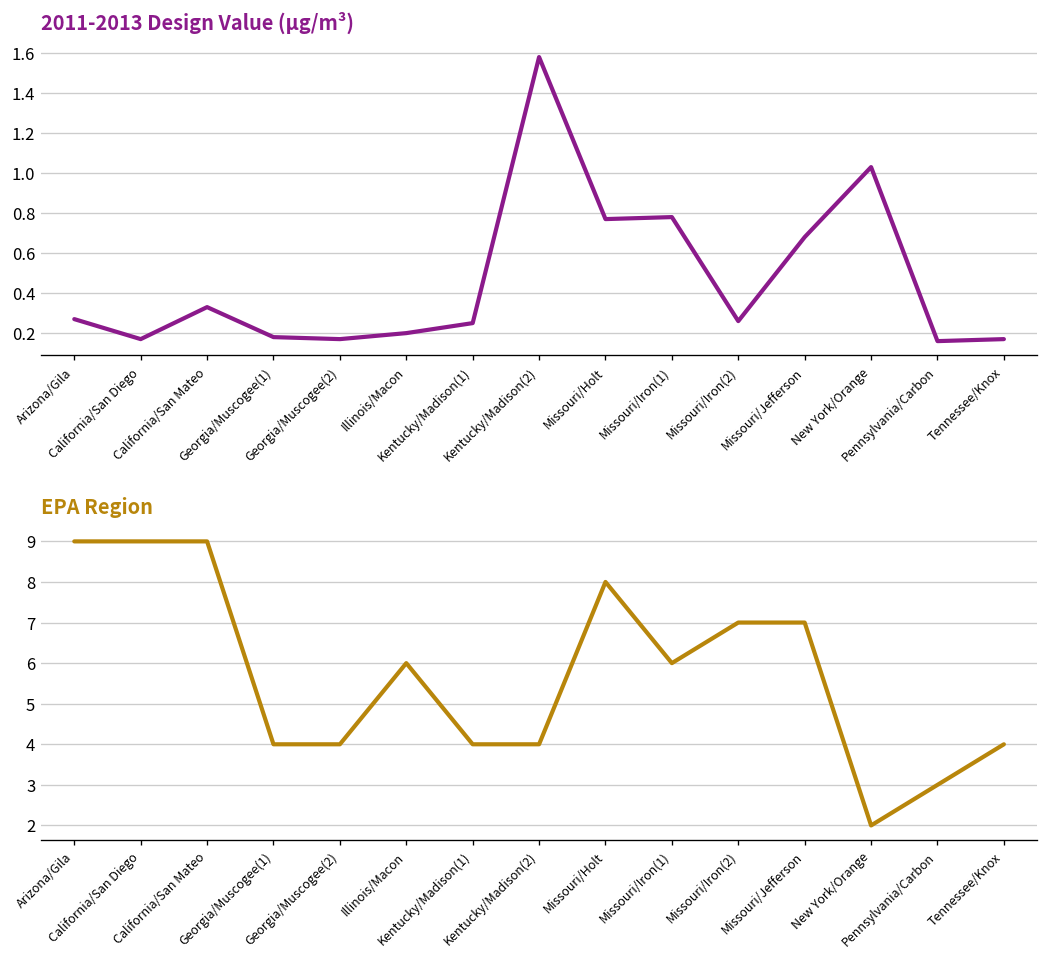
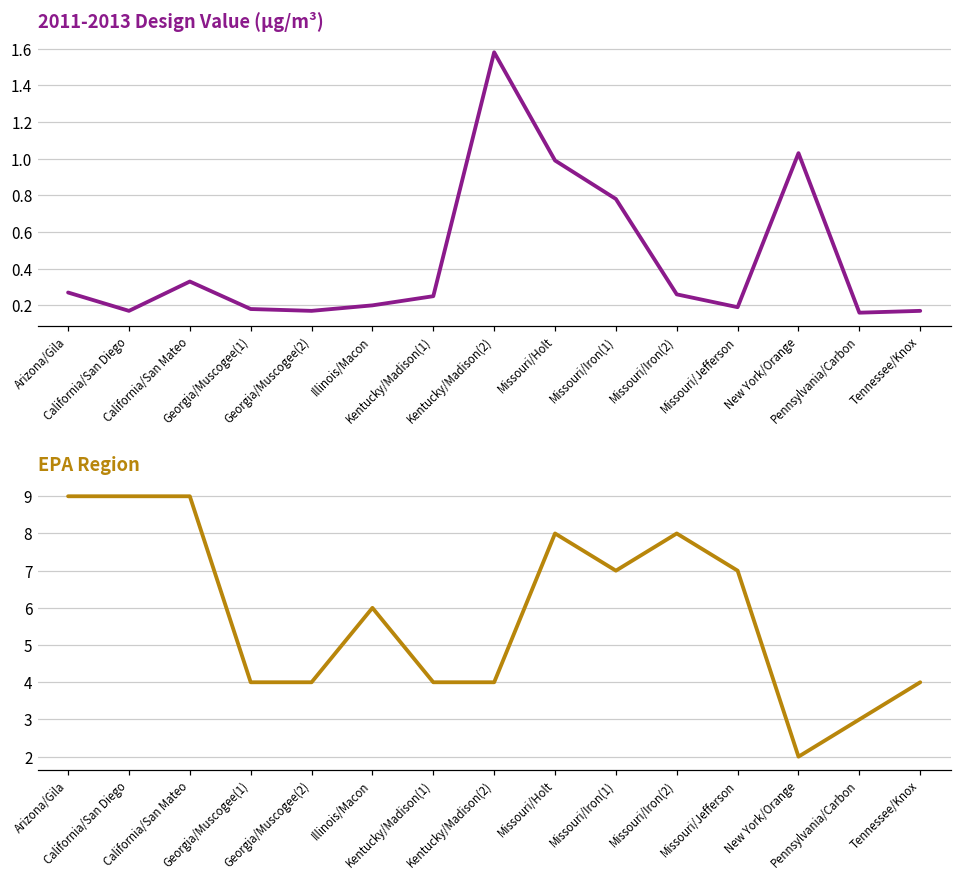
  {
    "2011-2013 Design Value (µg/m³)": {
      "Arizona/Gila": 0.27,
      "California/San Diego": 0.17,
      "California/San Mateo": 0.33,
      "Georgia/Muscogee(1)": 0.18,
      "Georgia/Muscogee(2)": 0.17,
      "Illinois/Macon": 0.20,
      "Kentucky/Madison(1)": 0.25,
      "Kentucky/Madison(2)": 1.58,
-     "Missouri/Holt": 0.77,
+     "Missouri/Holt": 0.99,
      "Missouri/Iron(1)": 0.78,
      "Missouri/Iron(2)": 0.26,
-     "Missouri/Jefferson": 0.68,
+     "Missouri/Jefferson": 0.19,
      "New York/Orange": 1.03,
      "Pennsylvania/Carbon": 0.16,
      "Tennessee/Knox": 0.17
    },
    "EPA Region": {
      "Arizona/Gila": 9,
      "California/San Diego": 9,
      "California/San Mateo": 9,
      "Georgia/Muscogee(1)": 4,
      "Georgia/Muscogee(2)": 4,
      "Illinois/Macon": 6,
      "Kentucky/Madison(1)": 4,
      "Kentucky/Madison(2)": 4,
      "Missouri/Holt": 8,
-     "Missouri/Iron(1)": 6,
-     "Missouri/Iron(2)": 7,
+     "Missouri/Iron(1)": 7,
+     "Missouri/Iron(2)": 8,
      "Missouri/Jefferson": 7,
      "New York/Orange": 2,
      "Pennsylvania/Carbon": 3,
      "Tennessee/Knox": 4
    }
  }
